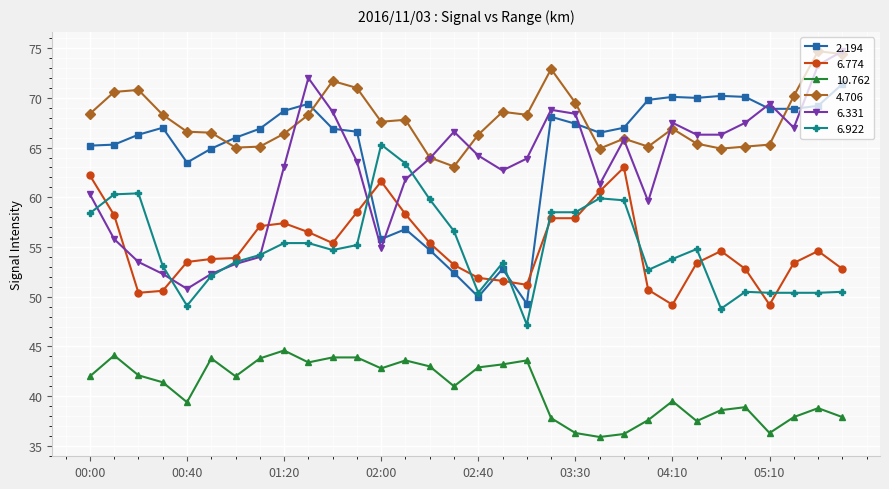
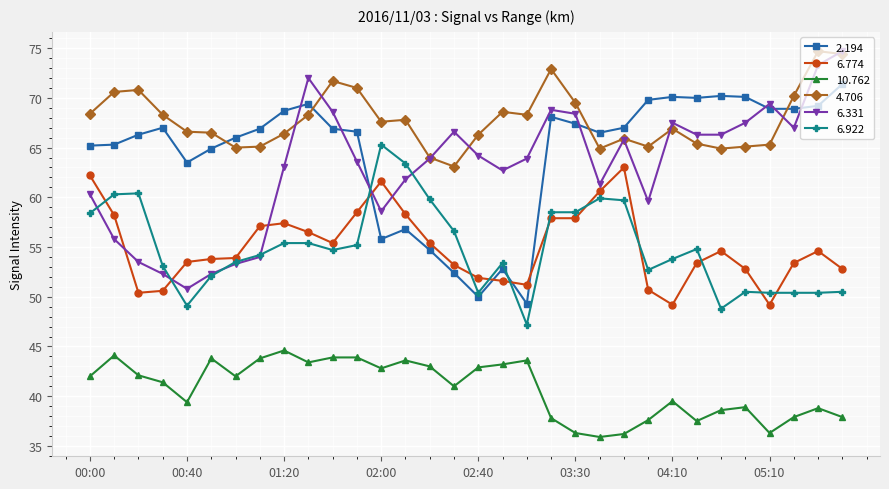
  {
    "10.762": {
      "00:00": 42,
      "00:40": 39,
      "01:20": 45,
      "02:00": 43,
      "02:40": 43,
      "03:30": 36,
      "04:10": 40,
      "05:10": 36
    },
    "6.331": {
      "00:00": 60,
      "00:40": 51,
      "01:20": 63,
-     "02:00": 55,
+     "02:00": 59,
      "02:40": 64,
      "03:30": 68,
      "04:10": 68,
      "05:10": 69
    }
  }
